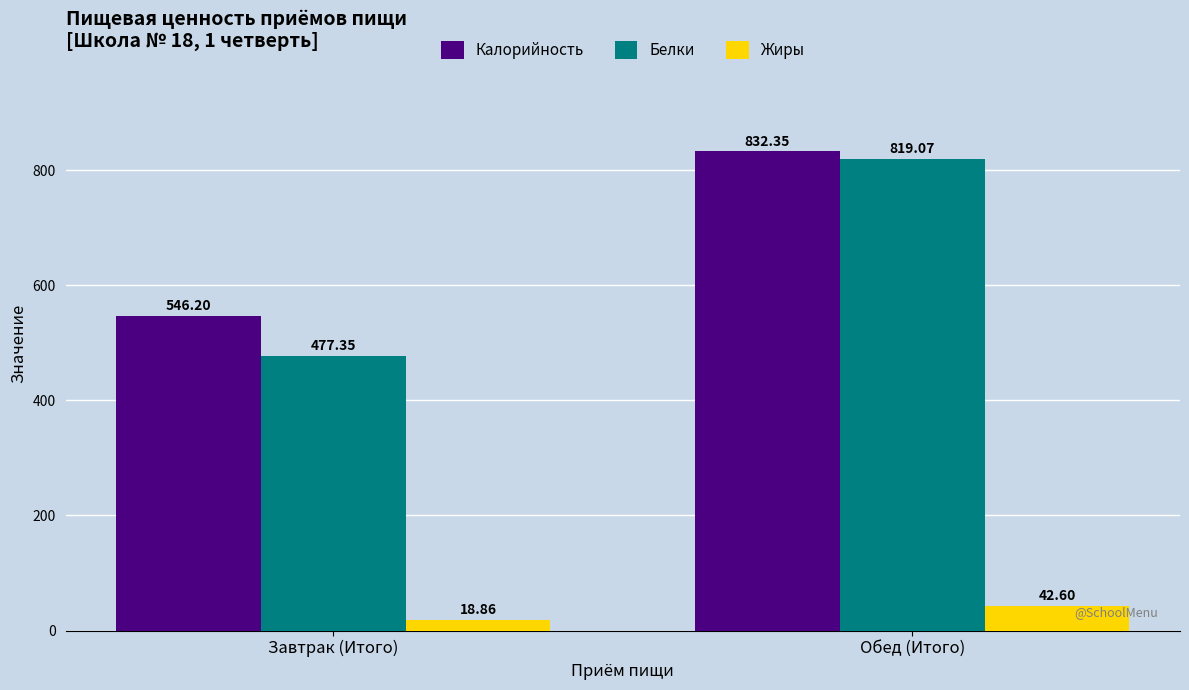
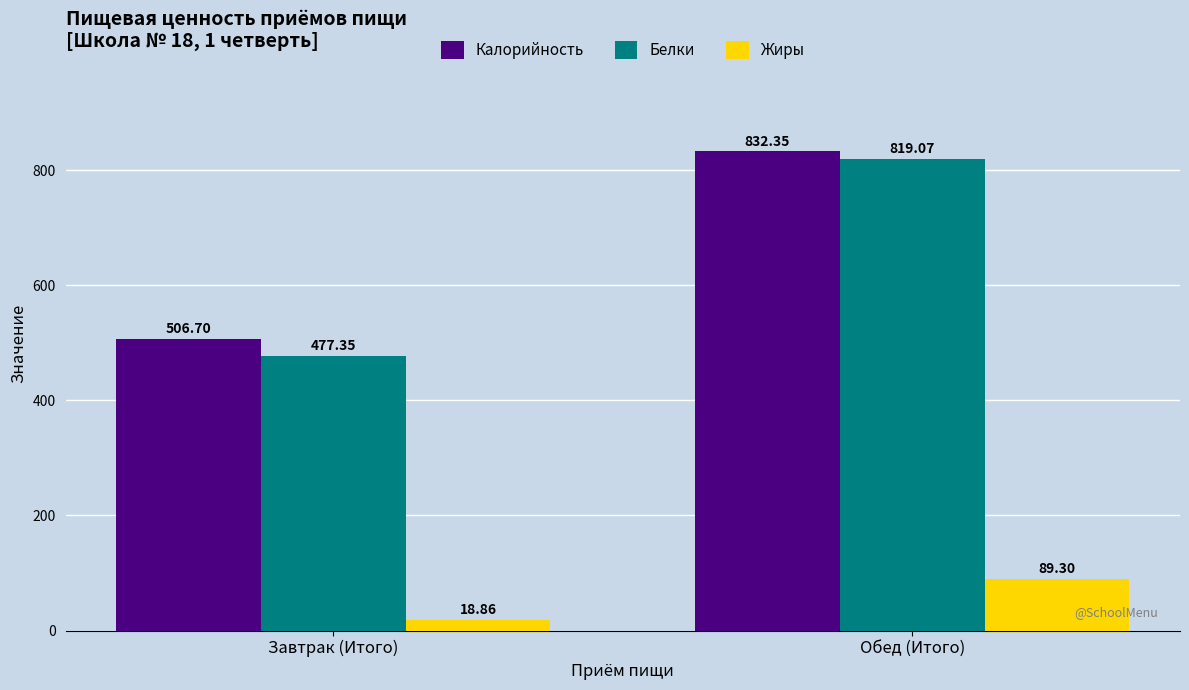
  {
    "Калорийность": {
-     "Завтрак (Итого)": 546.20,
+     "Завтрак (Итого)": 506.70,
      "Обед (Итого)": 832.35
    },
    "Белки": {
      "Завтрак (Итого)": 477.35,
      "Обед (Итого)": 819.07
    },
    "Жиры": {
      "Завтрак (Итого)": 18.86,
-     "Обед (Итого)": 42.60
+     "Обед (Итого)": 89.30
    }
  }
